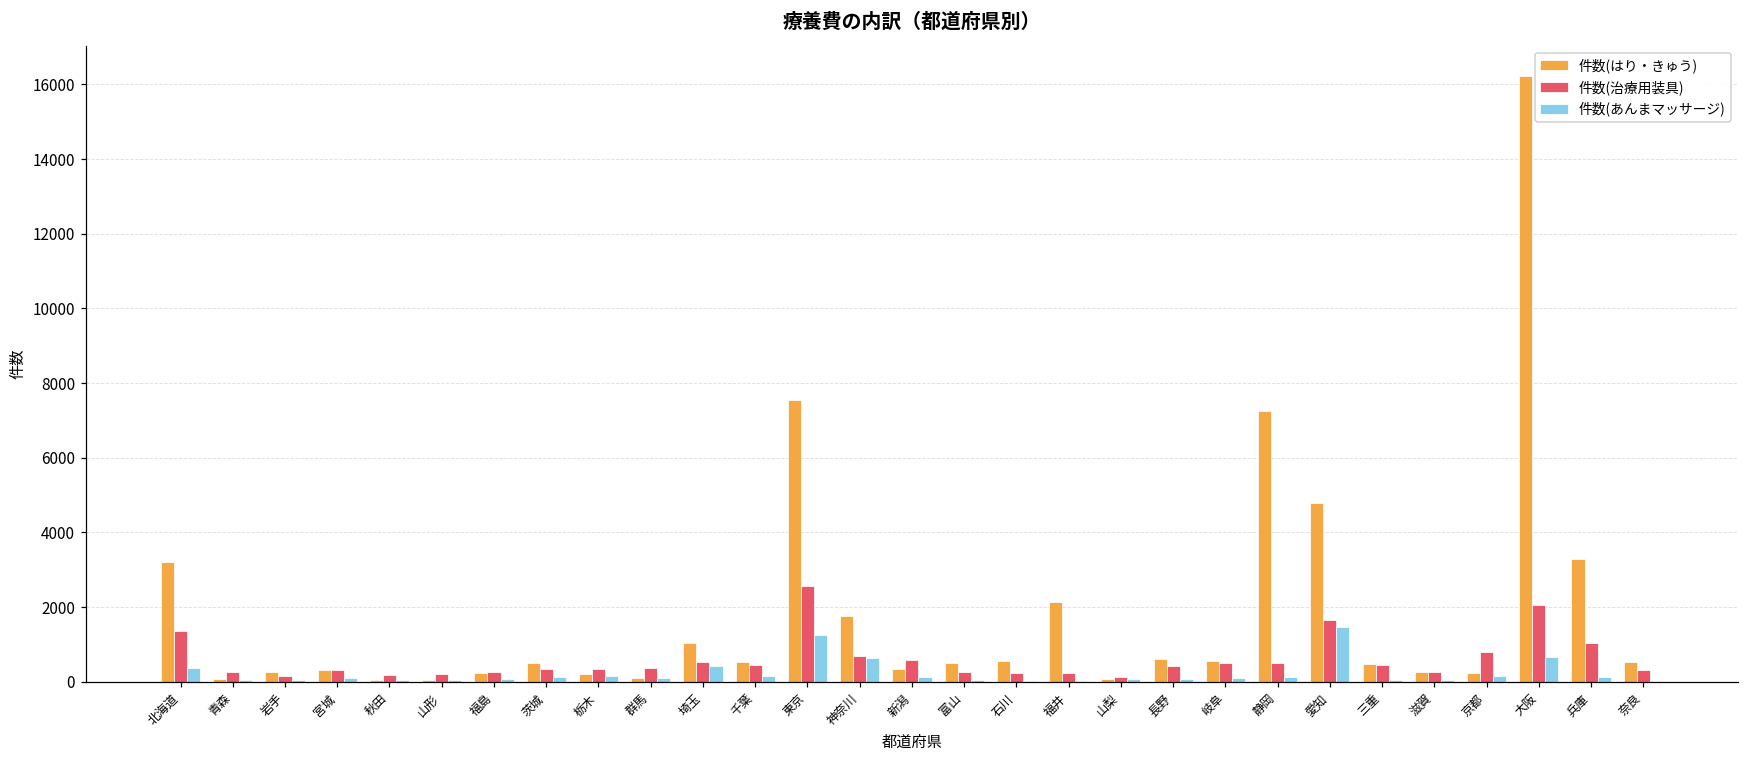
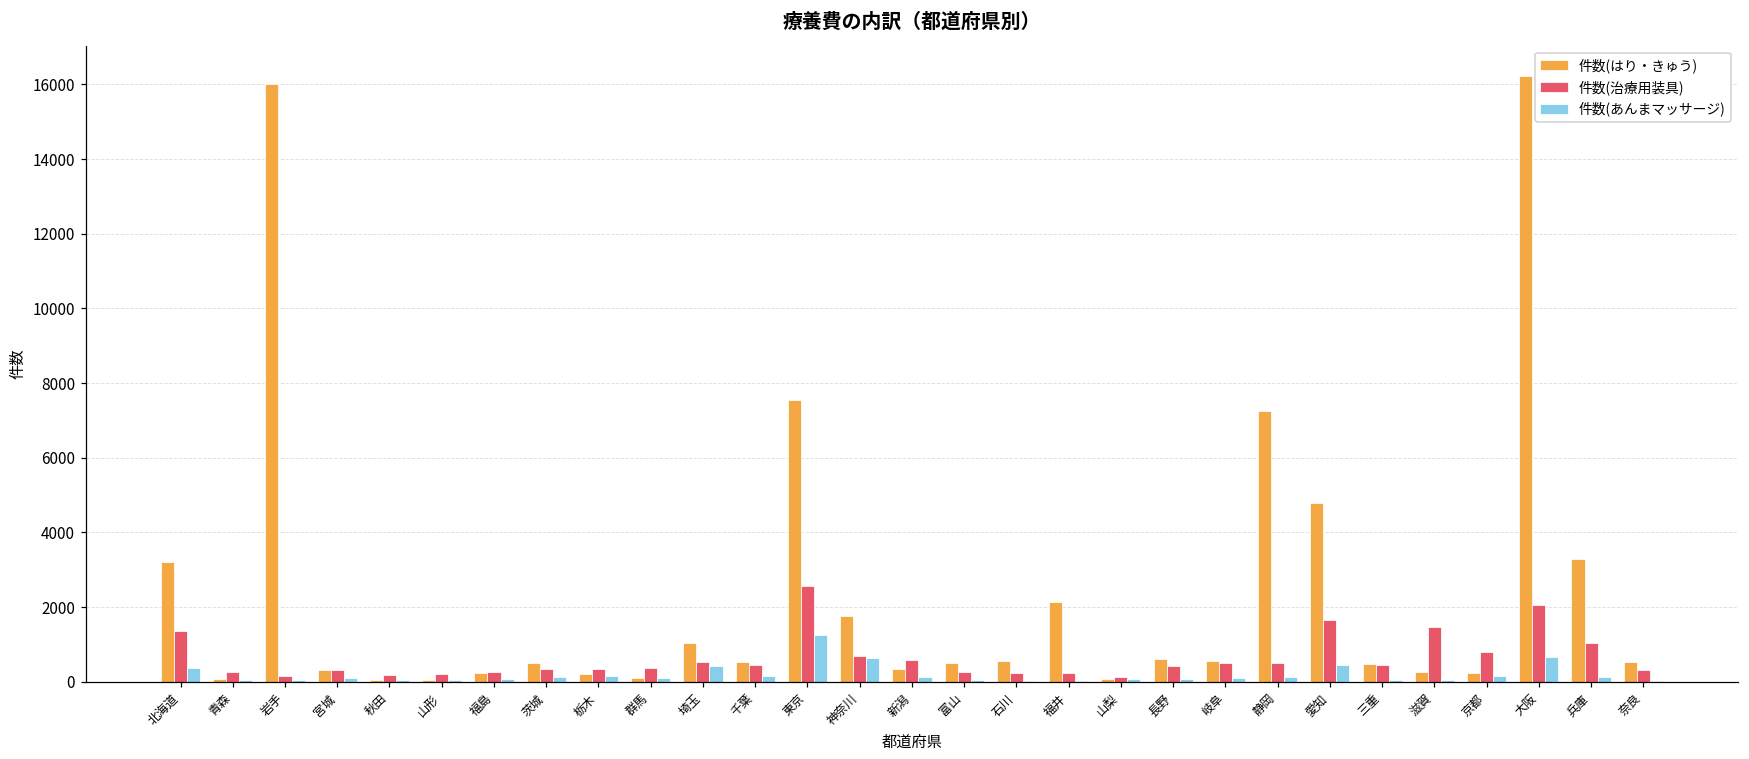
  {
    "件数(はり・きゅう)": {
      "北海道": 3200,
-     "岩手": 300,
+     "岩手": 16000,
      "宮城": 300,
      "福島": 200,
      "茨城": 500,
      "栃木": 200,
      "群馬": 100,
      "埼玉": 1000,
      "千葉": 500,
      "東京": 7500,
      "神奈川": 1800,
      "新潟": 300,
      "富山": 500,
      "石川": 500,
      "福井": 2100,
      "長野": 600,
      "岐阜": 500,
      "静岡": 7300,
      "愛知": 4800,
      "三重": 500,
      "滋賀": 300,
      "京都": 200,
      "大阪": 16200,
      "兵庫": 3300,
      "奈良": 500
    },
    "件数(治療用装具)": {
      "北海道": 1400,
      "青森": 300,
      "岩手": 200,
      "宮城": 300,
      "秋田": 200,
      "山形": 200,
      "福島": 300,
      "茨城": 300,
      "栃木": 300,
      "群馬": 400,
      "埼玉": 500,
      "千葉": 400,
      "東京": 2600,
      "神奈川": 700,
      "新潟": 600,
      "富山": 300,
      "石川": 200,
      "福井": 200,
      "山梨": 100,
      "長野": 400,
      "岐阜": 500,
      "静岡": 500,
      "愛知": 1600,
      "三重": 400,
-     "滋賀": 300,
+     "滋賀": 1500,
      "京都": 800,
      "大阪": 2000,
      "兵庫": 1000,
      "奈良": 300
    },
    "件数(あんまマッサージ)": {
      "北海道": 400,
      "宮城": 100,
      "茨城": 100,
      "栃木": 100,
      "群馬": 100,
      "埼玉": 400,
      "千葉": 100,
      "東京": 1200,
      "神奈川": 600,
      "新潟": 100,
      "岐阜": 100,
      "静岡": 100,
-     "愛知": 1500,
+     "愛知": 500,
      "京都": 200,
      "大阪": 700,
      "兵庫": 100
    }
  }
